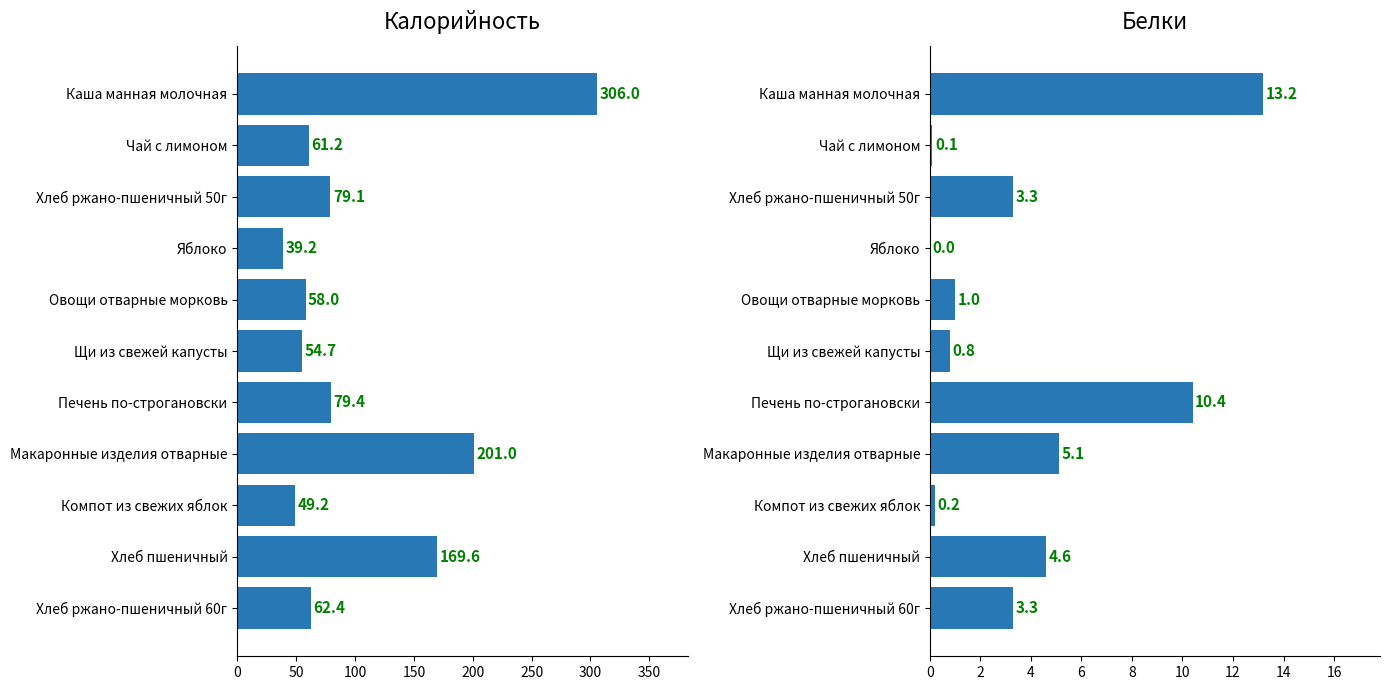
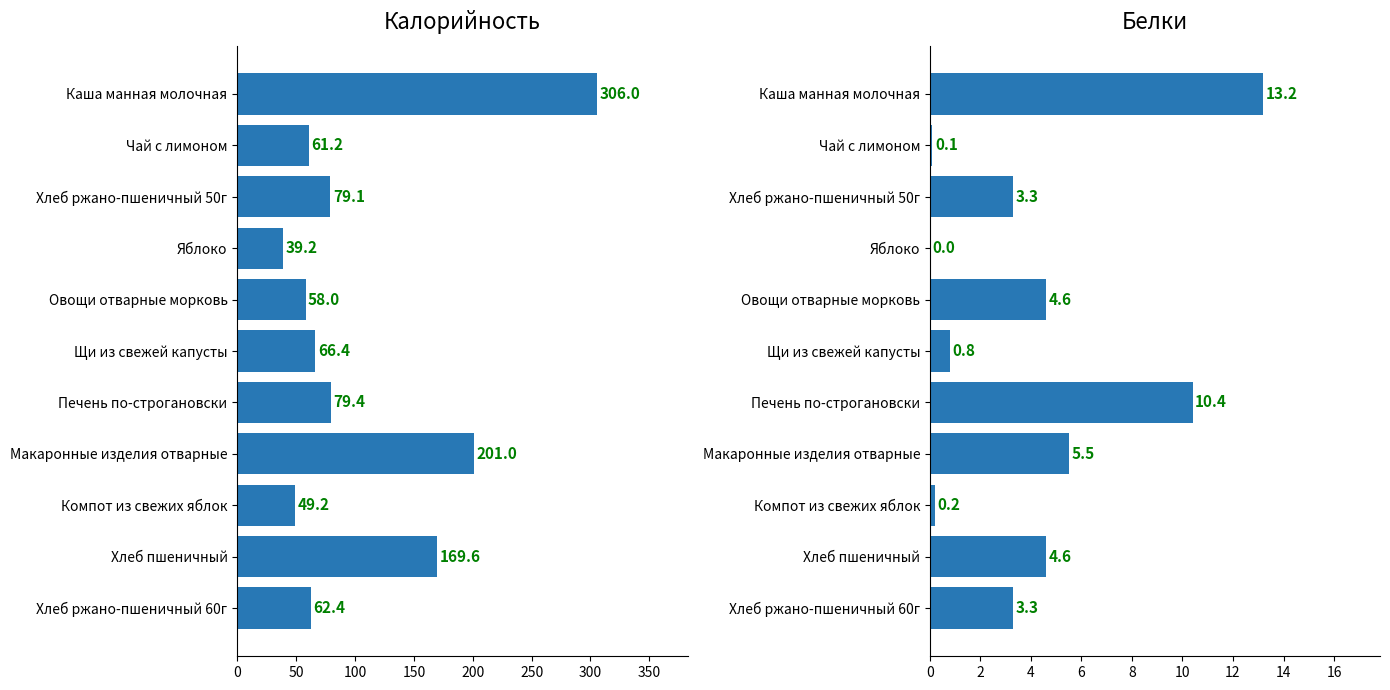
  {
    "Калорийность": {
      "Каша манная молочная": 306.0,
      "Чай с лимоном": 61.2,
      "Хлеб ржано-пшеничный 50г": 79.1,
      "Яблоко": 39.2,
      "Овощи отварные морковь": 58.0,
-     "Щи из свежей капусты": 54.7,
+     "Щи из свежей капусты": 66.4,
      "Печень по-строгановски": 79.4,
      "Макаронные изделия отварные": 201.0,
      "Компот из свежих яблок": 49.2,
      "Хлеб пшеничный": 169.6,
      "Хлеб ржано-пшеничный 60г": 62.4
    },
    "Белки": {
      "Каша манная молочная": 13.2,
      "Чай с лимоном": 0.1,
      "Хлеб ржано-пшеничный 50г": 3.3,
      "Яблоко": 0.0,
-     "Овощи отварные морковь": 1.0,
+     "Овощи отварные морковь": 4.6,
      "Щи из свежей капусты": 0.8,
      "Печень по-строгановски": 10.4,
-     "Макаронные изделия отварные": 5.1,
+     "Макаронные изделия отварные": 5.5,
      "Компот из свежих яблок": 0.2,
      "Хлеб пшеничный": 4.6,
      "Хлеб ржано-пшеничный 60г": 3.3
    }
  }
